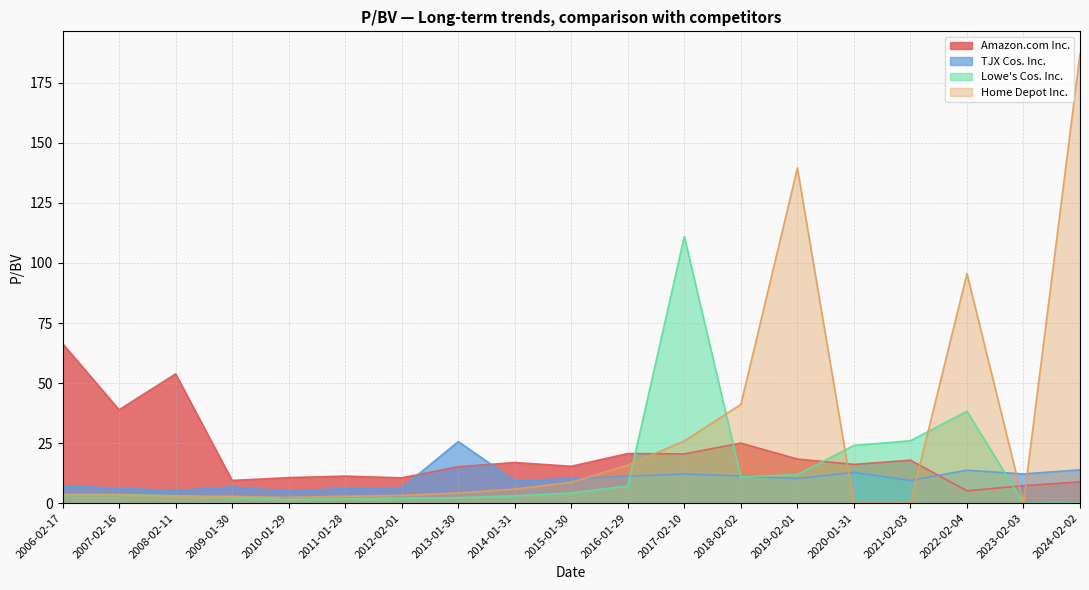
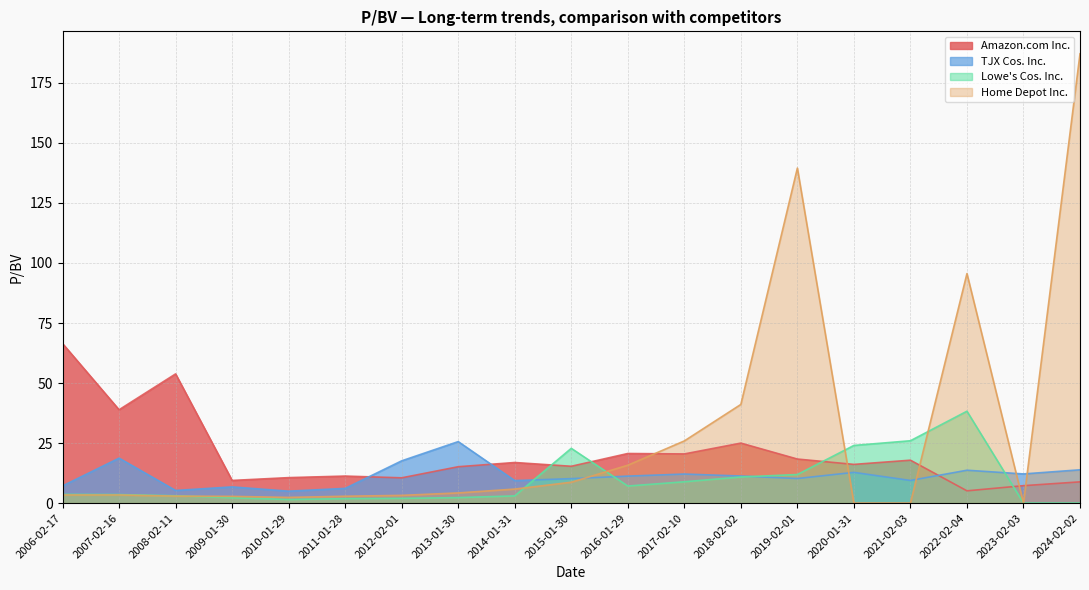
  {
    "Amazon.com Inc.": {
      "2006-02-17": 66,
      "2007-02-16": 39,
      "2008-02-11": 54,
      "2009-01-30": 9,
      "2010-01-29": 11,
      "2011-01-28": 11,
      "2012-02-01": 11,
      "2013-01-30": 15,
      "2014-01-31": 17,
      "2015-01-30": 15,
      "2016-01-29": 21,
      "2017-02-10": 20,
      "2018-02-02": 25,
      "2019-02-01": 18,
      "2020-01-31": 16,
      "2021-02-03": 18,
      "2022-02-04": 5,
      "2023-02-03": 7,
      "2024-02-02": 9
    },
    "TJX Cos. Inc.": {
      "2006-02-17": 7,
-     "2007-02-16": 6,
+     "2007-02-16": 19,
      "2008-02-11": 5,
      "2009-01-30": 7,
      "2010-01-29": 5,
      "2011-01-28": 6,
-     "2012-02-01": 6,
+     "2012-02-01": 18,
      "2013-01-30": 26,
      "2014-01-31": 9,
      "2015-01-30": 10,
      "2016-01-29": 11,
      "2017-02-10": 12,
      "2019-02-01": 10,
      "2020-01-31": 13,
      "2021-02-03": 9,
      "2022-02-04": 14,
      "2023-02-03": 12,
      "2024-02-02": 14
    },
    "Lowe's Cos. Inc.": {
      "2012-02-01": 2,
      "2013-01-30": 2,
      "2014-01-31": 3,
-     "2015-01-30": 4,
+     "2015-01-30": 23,
      "2016-01-29": 7,
-     "2017-02-10": 111,
+     "2017-02-10": 9,
      "2019-02-01": 12,
      "2020-01-31": 24,
      "2021-02-03": 26,
      "2022-02-04": 38,
      "2024-02-02": 0
    },
    "Home Depot Inc.": {
      "2012-02-01": 3,
      "2013-01-30": 4,
      "2014-01-31": 6,
      "2015-01-30": 9,
      "2016-01-29": 16,
      "2017-02-10": 26,
      "2018-02-02": 41,
      "2019-02-01": 140,
      "2020-01-31": 0,
      "2021-02-03": 0,
      "2022-02-04": 96,
      "2024-02-02": 187
    }
  }
